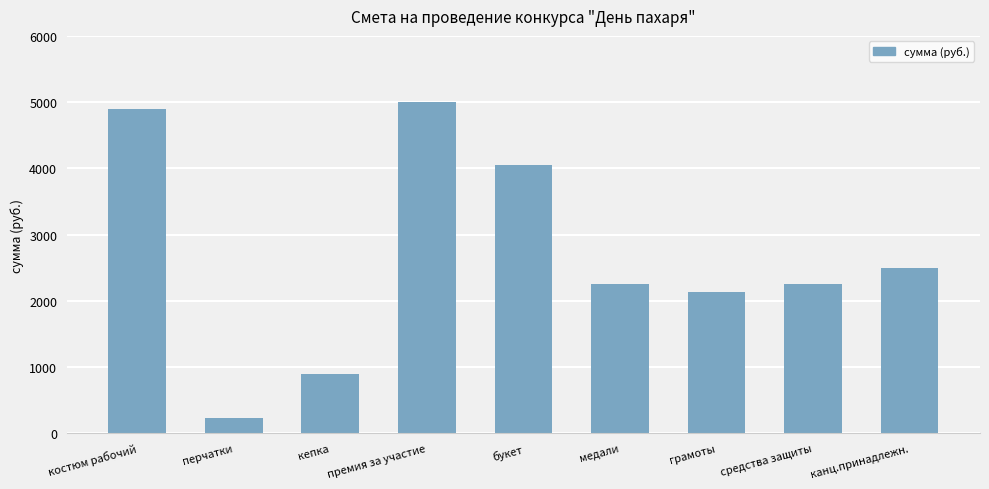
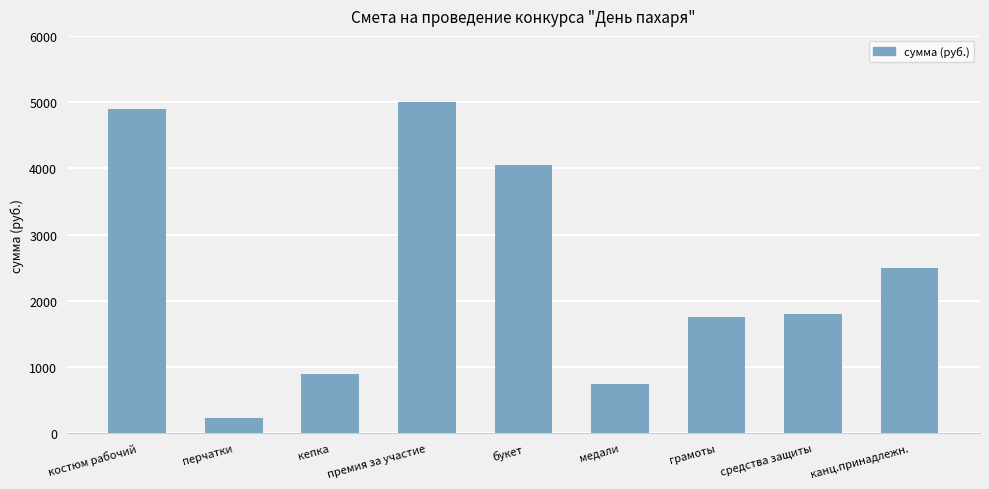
  {
    "костюм рабочий": 4900,
    "перчатки": 200,
    "кепка": 900,
    "премия за участие": 5000,
    "букет": 4100,
-   "медали": 2300,
-   "грамоты": 2100,
-   "средства защиты": 2300,
+   "медали": 800,
+   "грамоты": 1800,
+   "средства защиты": 1800,
    "канц.принадлежн.": 2500
  }
